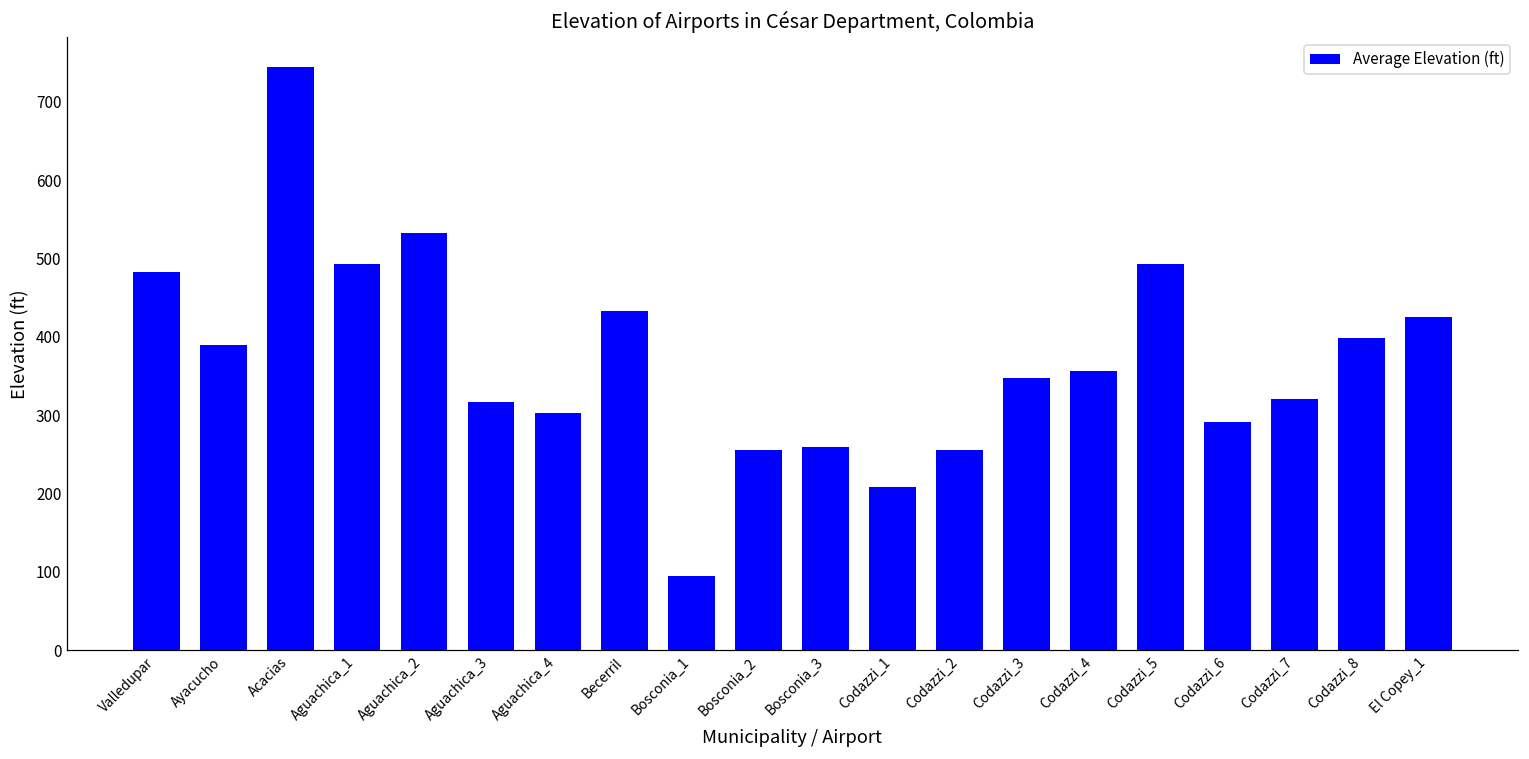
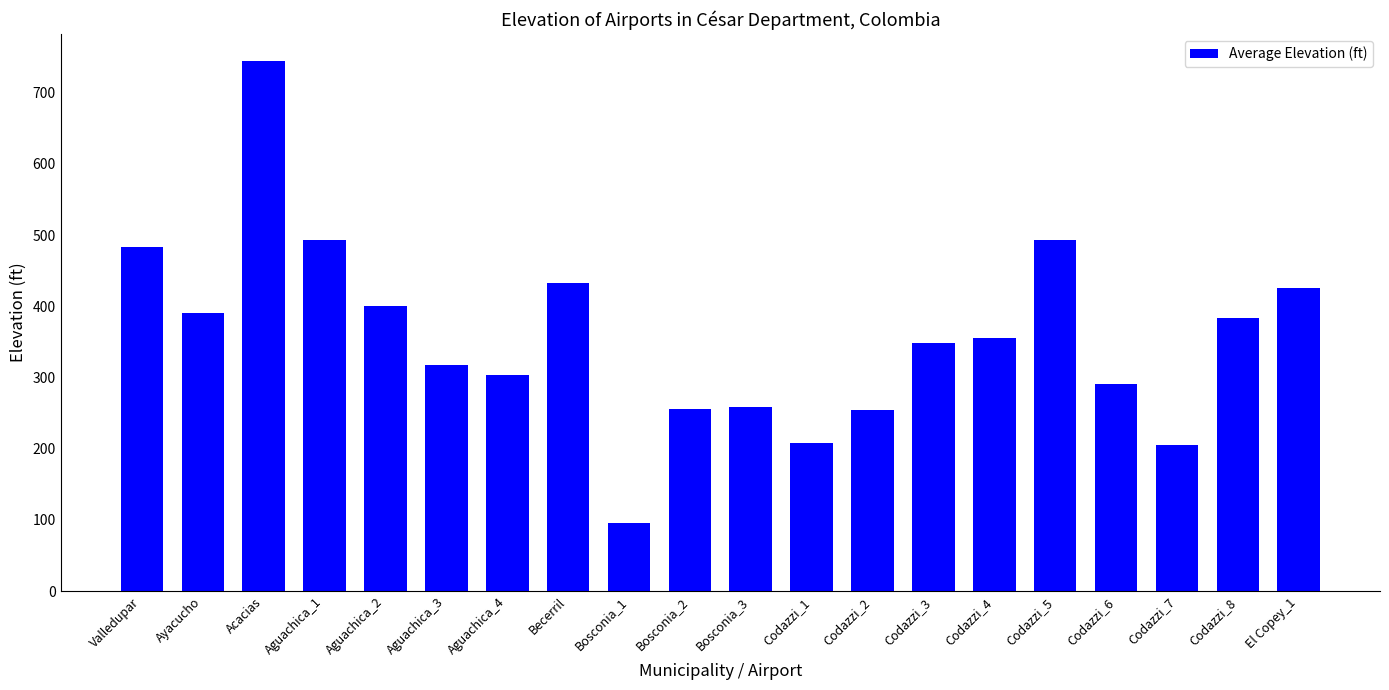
  {
    "Valledupar": 480,
    "Ayacucho": 390,
    "Acacias": 750,
    "Aguachica_1": 490,
-   "Aguachica_2": 530,
+   "Aguachica_2": 400,
    "Aguachica_3": 320,
    "Aguachica_4": 300,
    "Becerril": 430,
    "Bosconia_1": 100,
    "Bosconia_2": 260,
    "Bosconia_3": 260,
    "Codazzi_1": 210,
    "Codazzi_2": 260,
    "Codazzi_3": 350,
    "Codazzi_4": 360,
    "Codazzi_5": 490,
    "Codazzi_6": 290,
-   "Codazzi_7": 320,
-   "Codazzi_8": 400,
+   "Codazzi_7": 210,
+   "Codazzi_8": 380,
    "El Copey_1": 430
  }
